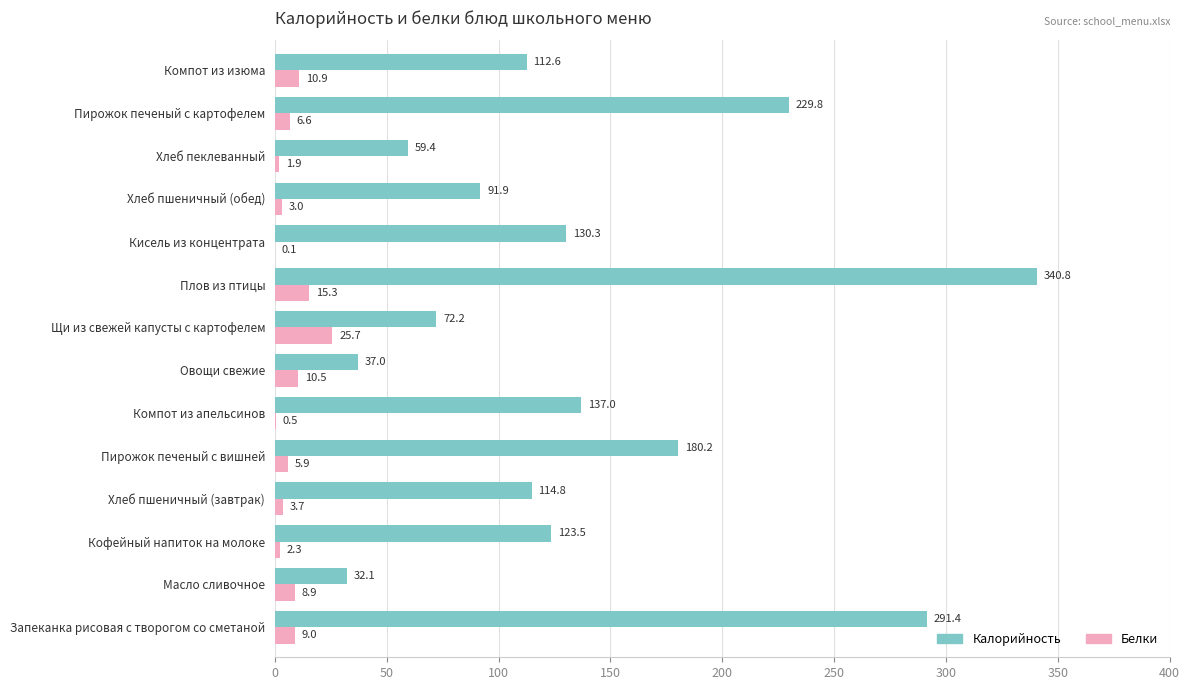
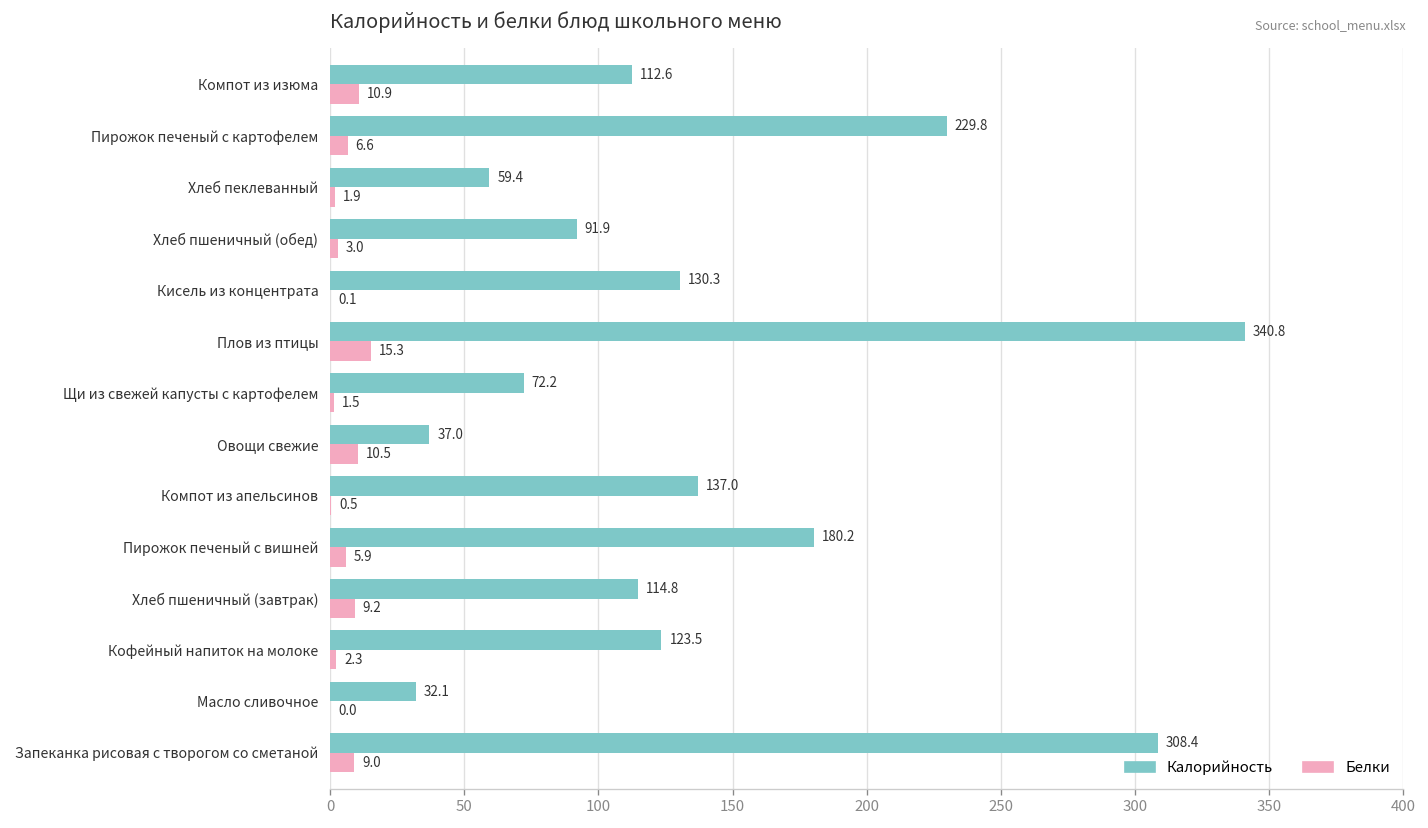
  {
    "Калорийность": {
      "Компот из изюма": 112.6,
      "Пирожок печеный с картофелем": 229.8,
      "Хлеб пеклеванный": 59.4,
      "Хлеб пшеничный (обед)": 91.9,
      "Кисель из концентрата": 130.3,
      "Плов из птицы": 340.8,
      "Щи из свежей капусты с картофелем": 72.2,
      "Овощи свежие": 37.0,
      "Компот из апельсинов": 137.0,
      "Пирожок печеный с вишней": 180.2,
      "Хлеб пшеничный (завтрак)": 114.8,
      "Кофейный напиток на молоке": 123.5,
      "Масло сливочное": 32.1,
-     "Запеканка рисовая с творогом со сметаной": 291.4
+     "Запеканка рисовая с творогом со сметаной": 308.4
    },
    "Белки": {
      "Компот из изюма": 10.9,
      "Пирожок печеный с картофелем": 6.6,
      "Хлеб пеклеванный": 1.9,
      "Хлеб пшеничный (обед)": 3.0,
      "Кисель из концентрата": 0.1,
      "Плов из птицы": 15.3,
-     "Щи из свежей капусты с картофелем": 25.7,
+     "Щи из свежей капусты с картофелем": 1.5,
      "Овощи свежие": 10.5,
      "Компот из апельсинов": 0.5,
      "Пирожок печеный с вишней": 5.9,
-     "Хлеб пшеничный (завтрак)": 3.7,
+     "Хлеб пшеничный (завтрак)": 9.2,
      "Кофейный напиток на молоке": 2.3,
-     "Масло сливочное": 8.9,
+     "Масло сливочное": 0.0,
      "Запеканка рисовая с творогом со сметаной": 9.0
    }
  }
